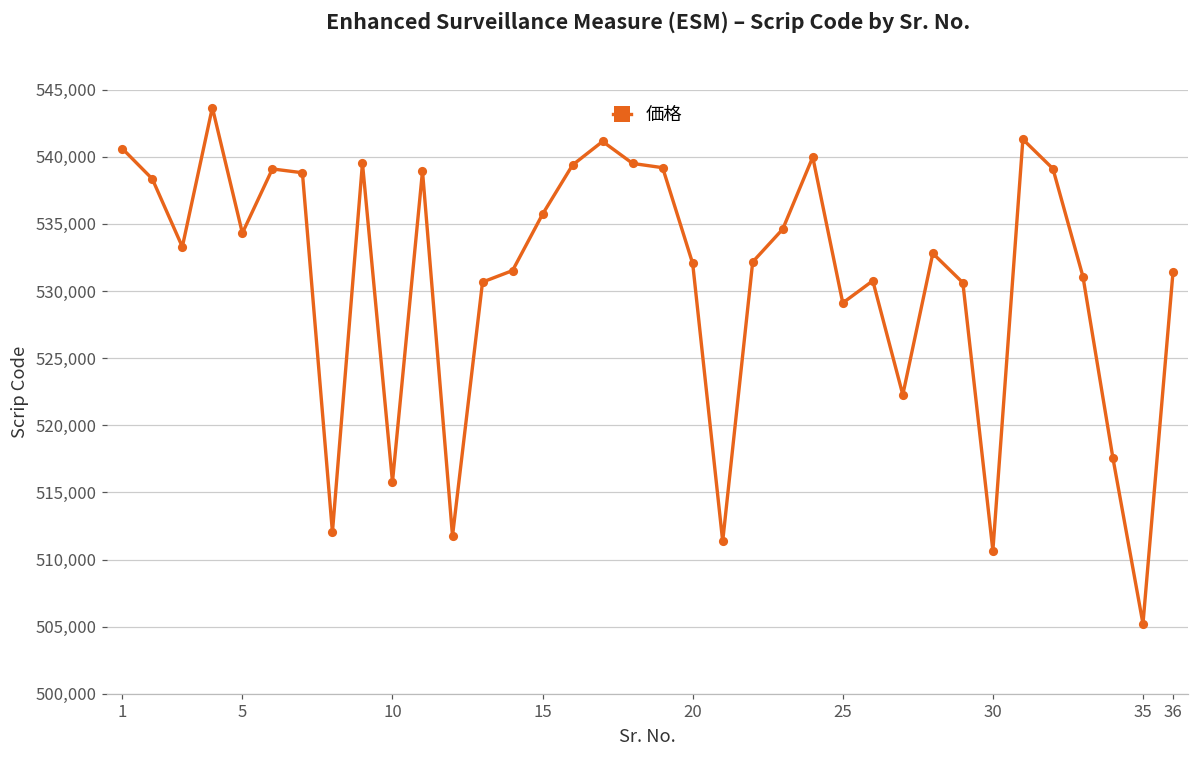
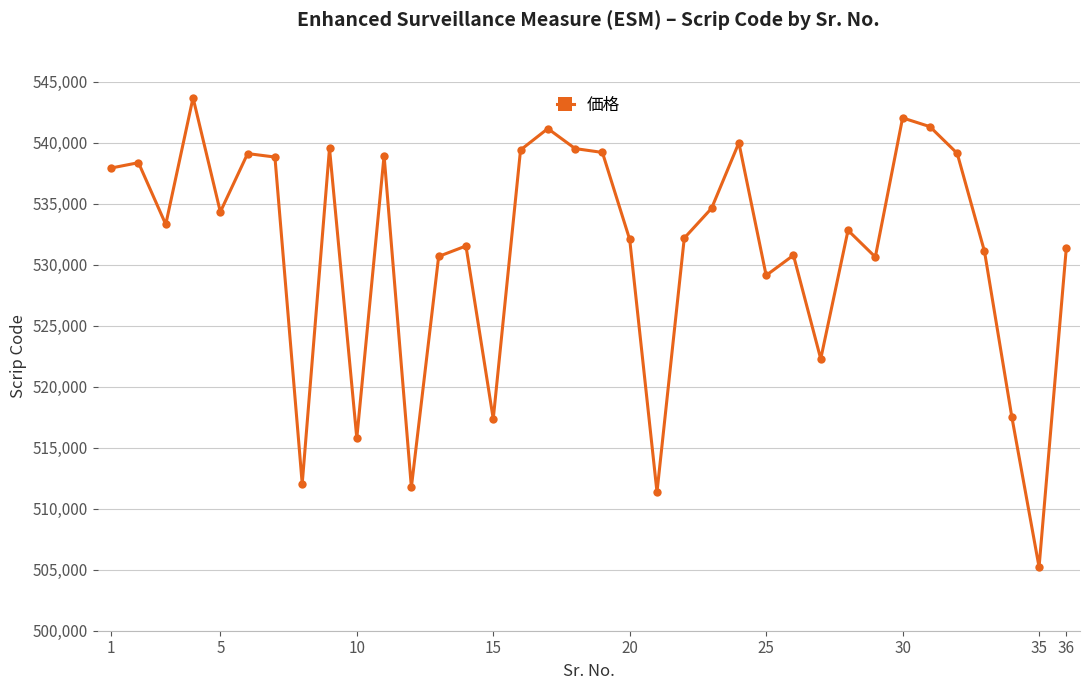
  {
-   "1": "540,600",
+   "1": "537,900",
    "5": "534,300",
    "10": "515,800",
-   "15": "535,700",
+   "15": "517,400",
    "20": "532,100",
    "25": "529,100",
-   "30": "510,700",
+   "30": "542,000",
    "35": "505,200",
    "36": "531,400"
  }
